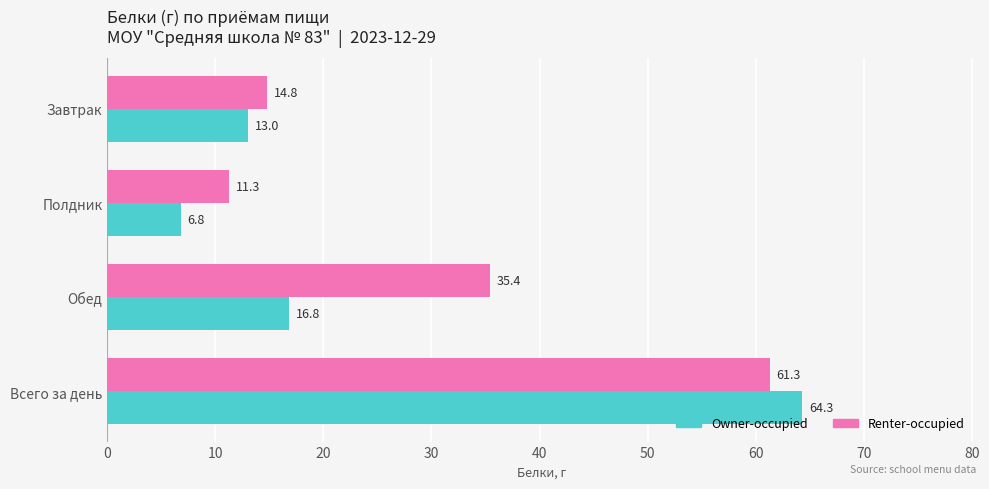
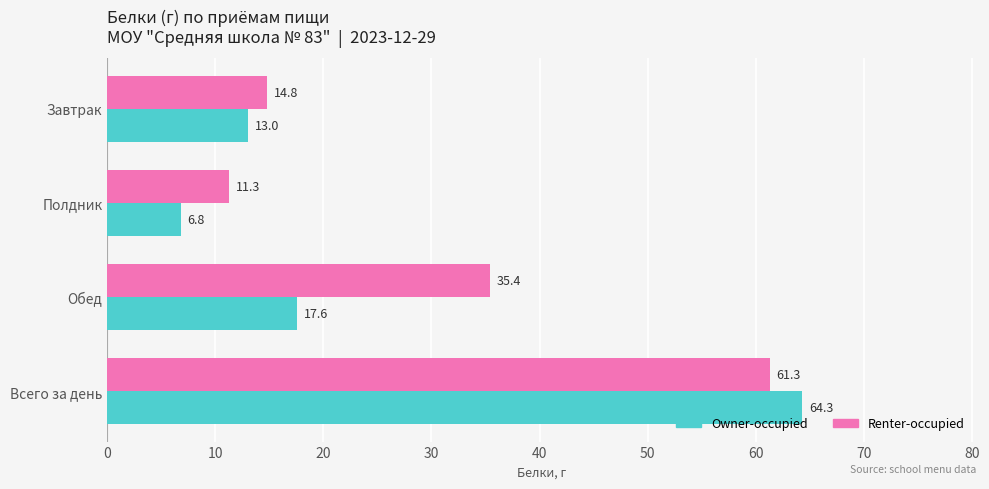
  {
    "Owner-occupied": {
      "Завтрак": 13.0,
      "Полдник": 6.8,
-     "Обед": 16.8,
+     "Обед": 17.6,
      "Всего за день": 64.3
    },
    "Renter-occupied": {
      "Завтрак": 14.8,
      "Полдник": 11.3,
      "Обед": 35.4,
      "Всего за день": 61.3
    }
  }
